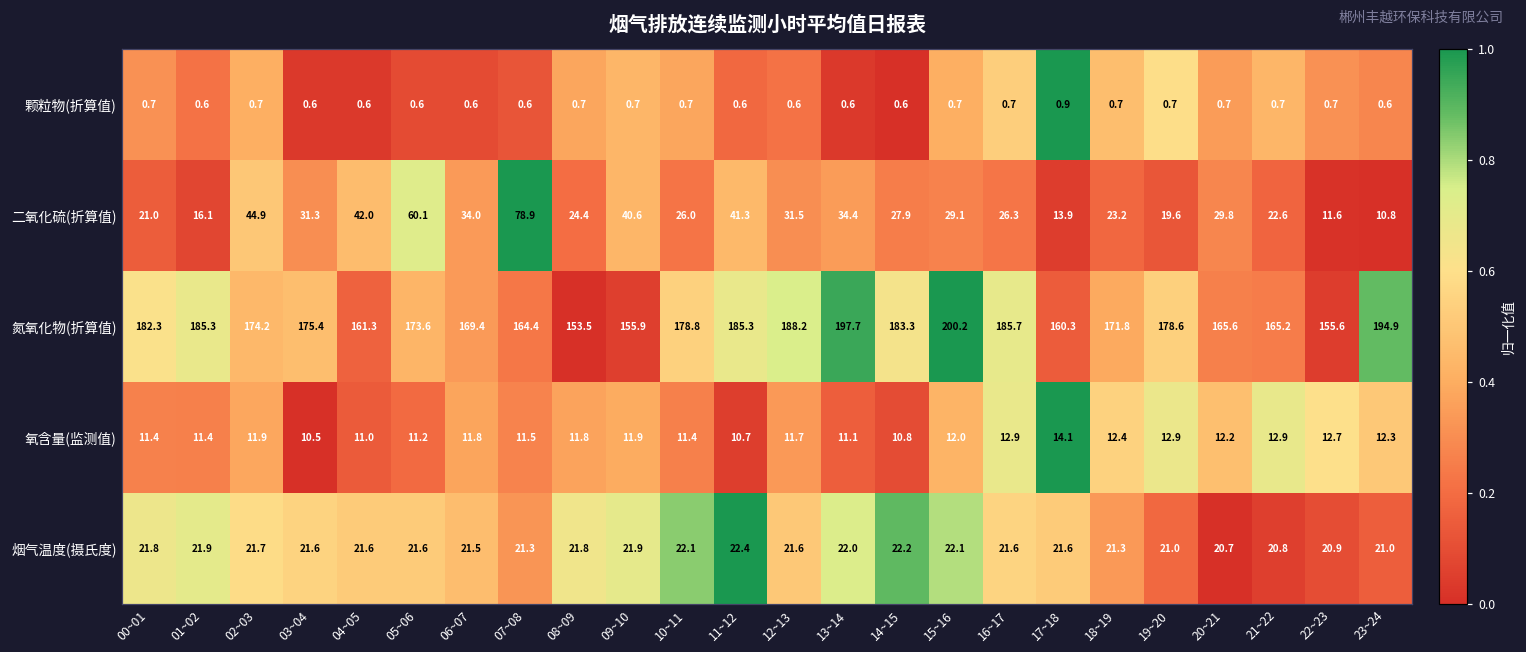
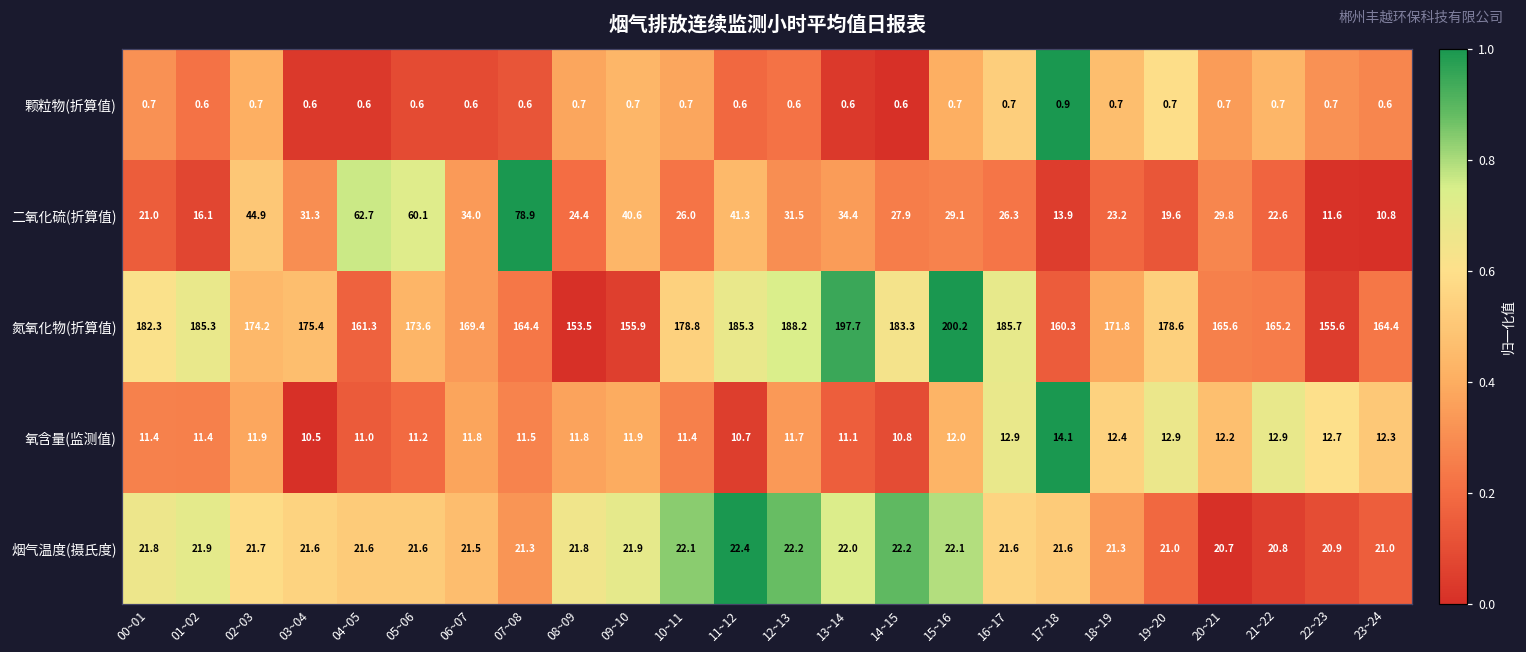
  {
    "颗粒物(折算值)": {
      "00~01": 0.7,
      "01~02": 0.6,
      "02~03": 0.7,
      "03~04": 0.6,
      "04~05": 0.6,
      "05~06": 0.6,
      "06~07": 0.6,
      "07~08": 0.6,
      "08~09": 0.7,
      "09~10": 0.7,
      "10~11": 0.7,
      "11~12": 0.6,
      "12~13": 0.6,
      "13~14": 0.6,
      "14~15": 0.6,
      "15~16": 0.7,
      "16~17": 0.7,
      "17~18": 0.9,
      "18~19": 0.7,
      "19~20": 0.7,
      "20~21": 0.7,
      "21~22": 0.7,
      "22~23": 0.7,
      "23~24": 0.6
    },
    "二氧化硫(折算值)": {
      "00~01": 21.0,
      "01~02": 16.1,
      "02~03": 44.9,
      "03~04": 31.3,
-     "04~05": 42.0,
+     "04~05": 62.7,
      "05~06": 60.1,
      "06~07": 34.0,
      "07~08": 78.9,
      "08~09": 24.4,
      "09~10": 40.6,
      "10~11": 26.0,
      "11~12": 41.3,
      "12~13": 31.5,
      "13~14": 34.4,
      "14~15": 27.9,
      "15~16": 29.1,
      "16~17": 26.3,
      "17~18": 13.9,
      "18~19": 23.2,
      "19~20": 19.6,
      "20~21": 29.8,
      "21~22": 22.6,
      "22~23": 11.6,
      "23~24": 10.8
    },
    "氮氧化物(折算值)": {
      "00~01": 182.3,
      "01~02": 185.3,
      "02~03": 174.2,
      "03~04": 175.4,
      "04~05": 161.3,
      "05~06": 173.6,
      "06~07": 169.4,
      "07~08": 164.4,
      "08~09": 153.5,
      "09~10": 155.9,
      "10~11": 178.8,
      "11~12": 185.3,
      "12~13": 188.2,
      "13~14": 197.7,
      "14~15": 183.3,
      "15~16": 200.2,
      "16~17": 185.7,
      "17~18": 160.3,
      "18~19": 171.8,
      "19~20": 178.6,
      "20~21": 165.6,
      "21~22": 165.2,
      "22~23": 155.6,
-     "23~24": 194.9
+     "23~24": 164.4
    },
    "氧含量(监测值)": {
      "00~01": 11.4,
      "01~02": 11.4,
      "02~03": 11.9,
      "03~04": 10.5,
      "04~05": 11.0,
      "05~06": 11.2,
      "06~07": 11.8,
      "07~08": 11.5,
      "08~09": 11.8,
      "09~10": 11.9,
      "10~11": 11.4,
      "11~12": 10.7,
      "12~13": 11.7,
      "13~14": 11.1,
      "14~15": 10.8,
      "15~16": 12.0,
      "16~17": 12.9,
      "17~18": 14.1,
      "18~19": 12.4,
      "19~20": 12.9,
      "20~21": 12.2,
      "21~22": 12.9,
      "22~23": 12.7,
      "23~24": 12.3
    },
    "烟气温度(摄氏度)": {
      "00~01": 21.8,
      "01~02": 21.9,
      "02~03": 21.7,
      "03~04": 21.6,
      "04~05": 21.6,
      "05~06": 21.6,
      "06~07": 21.5,
      "07~08": 21.3,
      "08~09": 21.8,
      "09~10": 21.9,
      "10~11": 22.1,
      "11~12": 22.4,
-     "12~13": 21.6,
+     "12~13": 22.2,
      "13~14": 22.0,
      "14~15": 22.2,
      "15~16": 22.1,
      "16~17": 21.6,
      "17~18": 21.6,
      "18~19": 21.3,
      "19~20": 21.0,
      "20~21": 20.7,
      "21~22": 20.8,
      "22~23": 20.9,
      "23~24": 21.0
    }
  }
